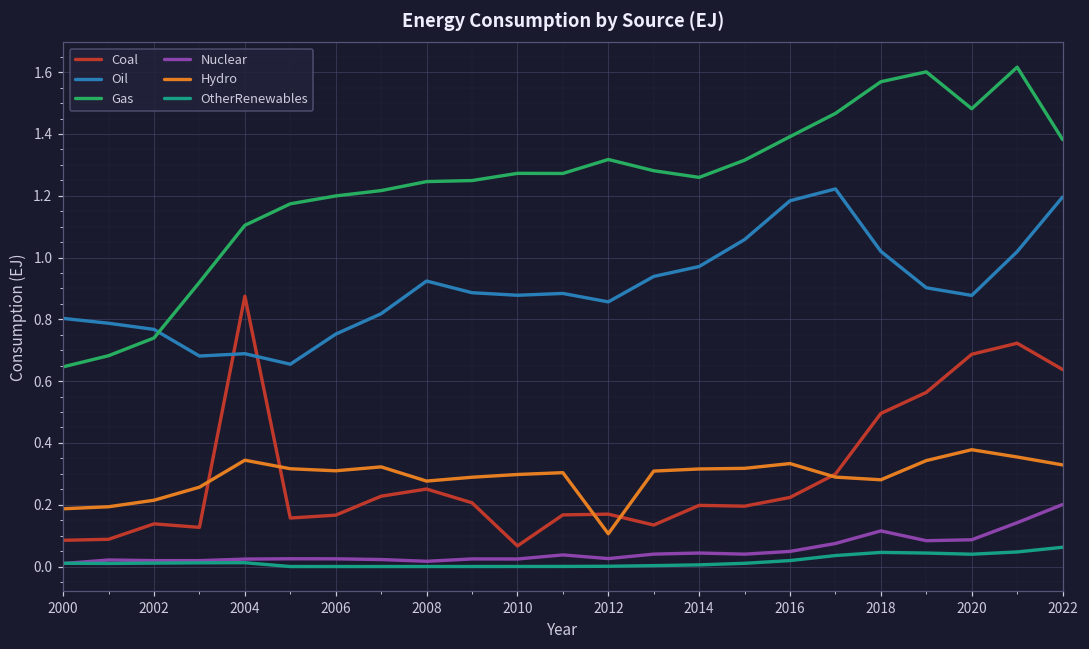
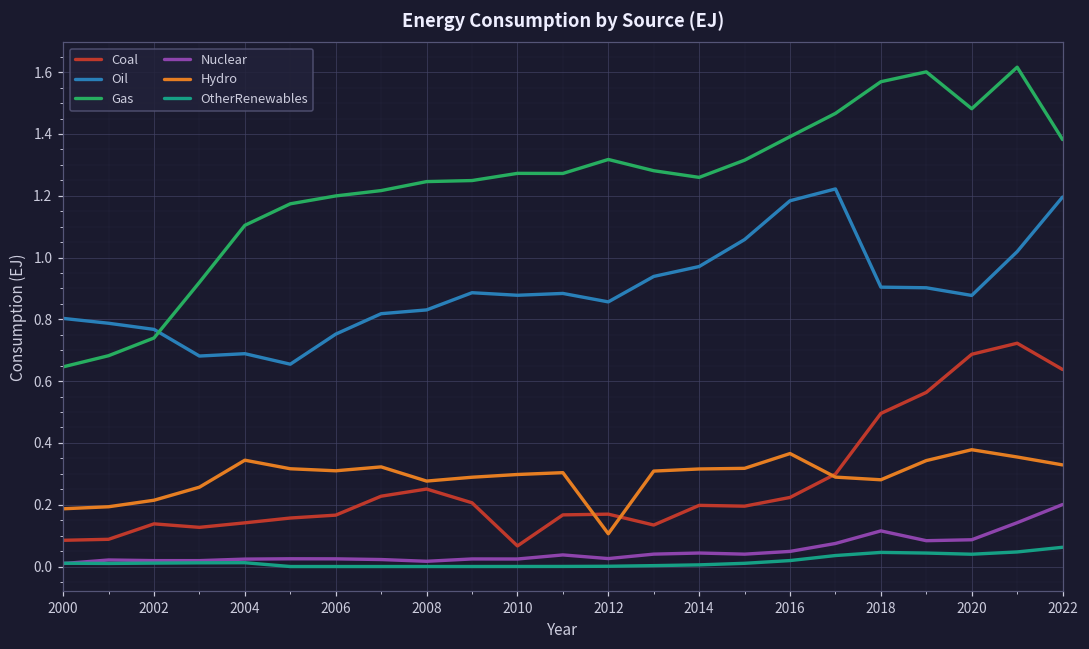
  {
    "Coal": {
      "2000": 0.08,
      "2002": 0.14,
-     "2004": 0.87,
+     "2004": 0.14,
      "2006": 0.17,
      "2008": 0.25,
      "2010": 0.07,
      "2012": 0.17,
      "2014": 0.20,
      "2016": 0.22,
      "2018": 0.50,
      "2020": 0.69,
      "2022": 0.64
    },
    "Oil": {
      "2000": 0.80,
      "2002": 0.77,
      "2004": 0.69,
      "2006": 0.75,
-     "2008": 0.92,
+     "2008": 0.83,
      "2010": 0.88,
      "2012": 0.86,
      "2014": 0.97,
      "2016": 1.18,
-     "2018": 1.02,
+     "2018": 0.90,
      "2020": 0.88,
      "2022": 1.20
    },
    "Nuclear": {
      "2004": 0.02,
      "2006": 0.02,
      "2008": 0.02,
      "2010": 0.02,
      "2012": 0.03,
      "2014": 0.04,
      "2016": 0.05,
      "2018": 0.12,
      "2020": 0.09,
      "2022": 0.20
    },
    "Hydro": {
      "2000": 0.19,
      "2002": 0.21,
      "2004": 0.34,
      "2006": 0.31,
      "2008": 0.28,
      "2010": 0.30,
      "2012": 0.11,
      "2014": 0.32,
-     "2016": 0.33,
+     "2016": 0.37,
      "2018": 0.28,
      "2020": 0.38,
      "2022": 0.33
    }
  }
